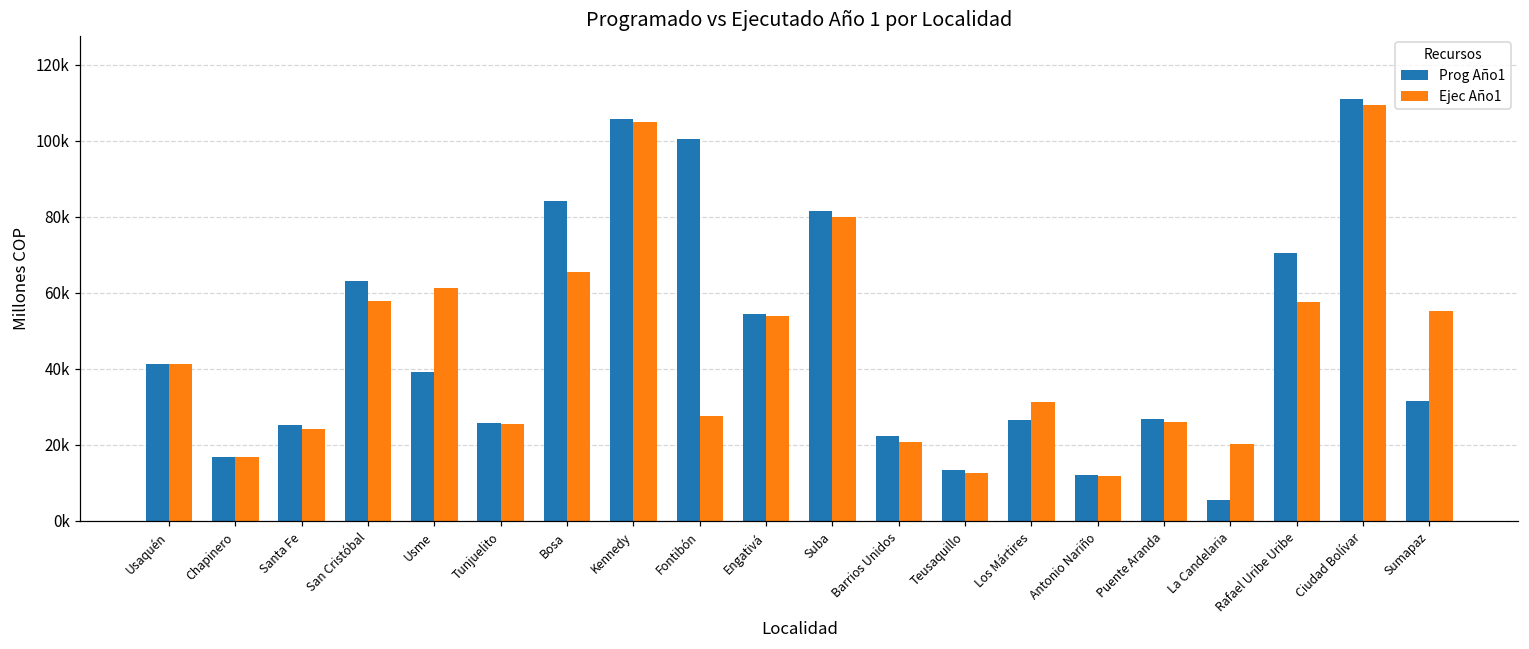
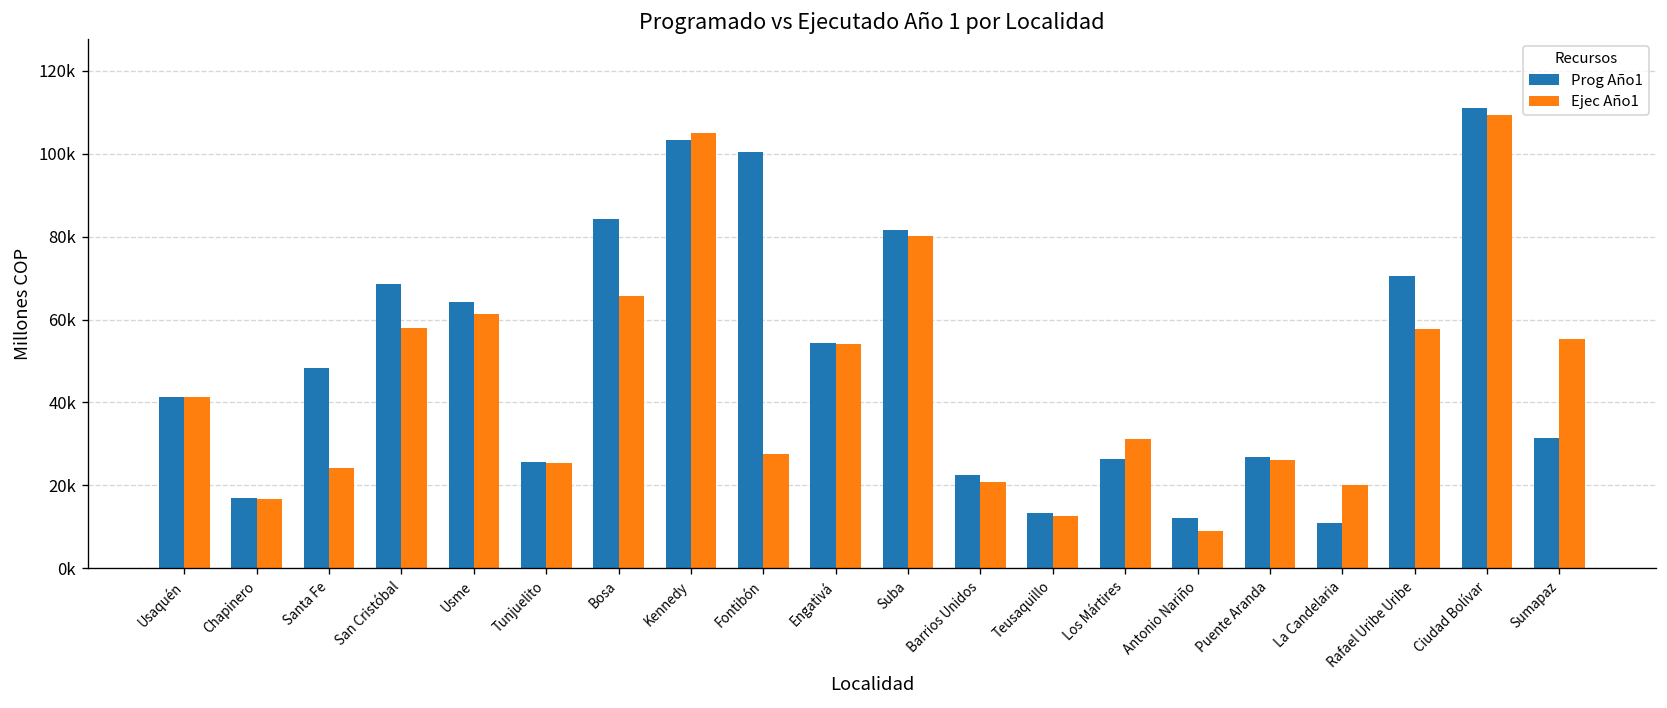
  {
    "Prog Año1": {
      "Usaquén": 41000,
      "Chapinero": 17000,
-     "Santa Fe": 25000,
-     "San Cristóbal": 63000,
-     "Usme": 39000,
+     "Santa Fe": 48000,
+     "San Cristóbal": 69000,
+     "Usme": 64000,
      "Tunjuelito": 26000,
      "Bosa": 84000,
-     "Kennedy": 106000,
+     "Kennedy": 103000,
      "Fontibón": 101000,
      "Engativá": 54000,
      "Suba": 82000,
      "Barrios Unidos": 22000,
      "Teusaquillo": 13000,
      "Los Mártires": 26000,
      "Antonio Nariño": 12000,
      "Puente Aranda": 27000,
-     "La Candelaria": 5000,
+     "La Candelaria": 11000,
      "Rafael Uribe Uribe": 71000,
      "Ciudad Bolívar": 111000,
      "Sumapaz": 31000
    },
    "Ejec Año1": {
      "Usaquén": 41000,
      "Chapinero": 17000,
      "Santa Fe": 24000,
      "San Cristóbal": 58000,
      "Usme": 61000,
      "Tunjuelito": 25000,
      "Bosa": 66000,
      "Kennedy": 105000,
      "Fontibón": 27000,
      "Engativá": 54000,
      "Suba": 80000,
      "Barrios Unidos": 21000,
      "Teusaquillo": 13000,
      "Los Mártires": 31000,
-     "Antonio Nariño": 12000,
+     "Antonio Nariño": 9000,
      "Puente Aranda": 26000,
      "La Candelaria": 20000,
      "Rafael Uribe Uribe": 58000,
      "Ciudad Bolívar": 109000,
      "Sumapaz": 55000
    }
  }
